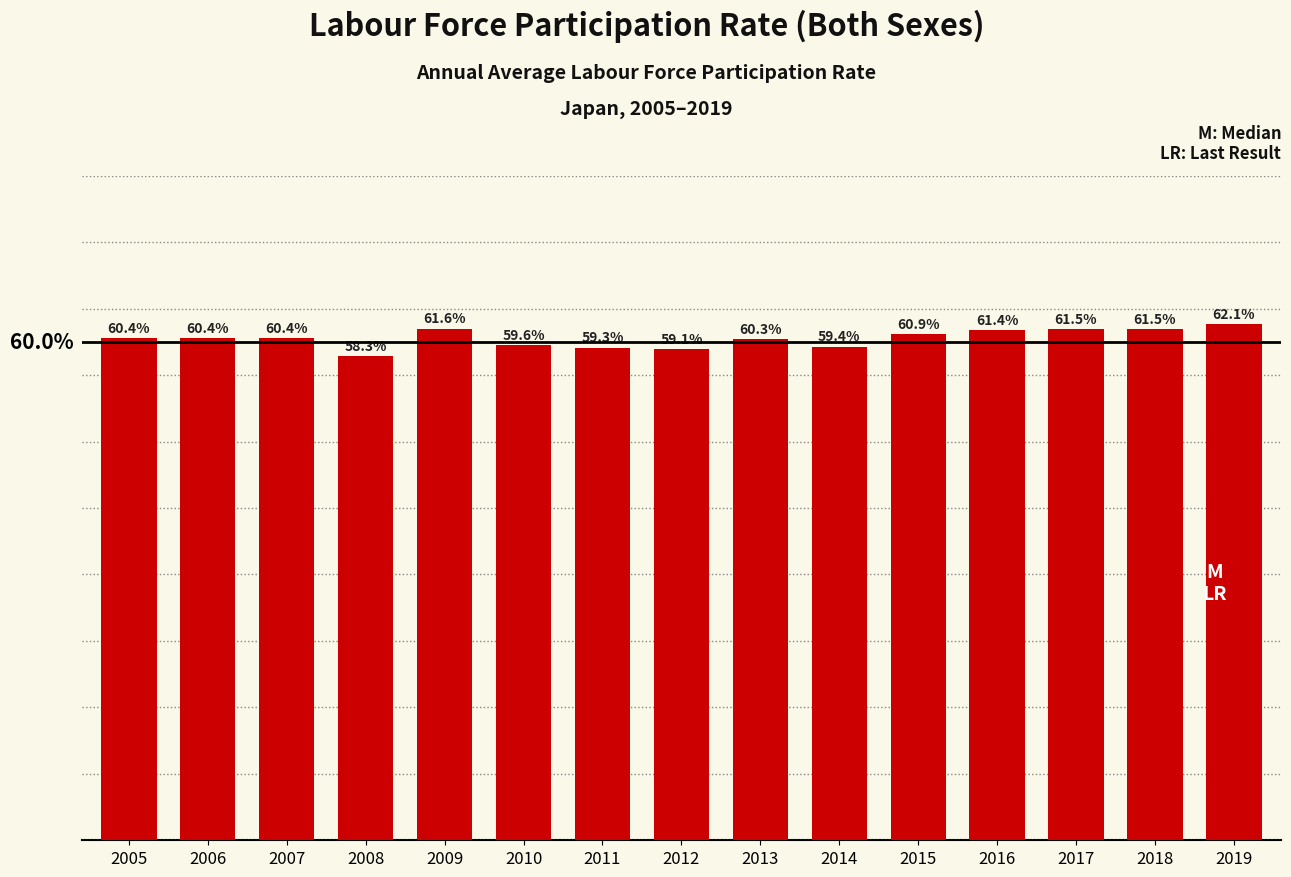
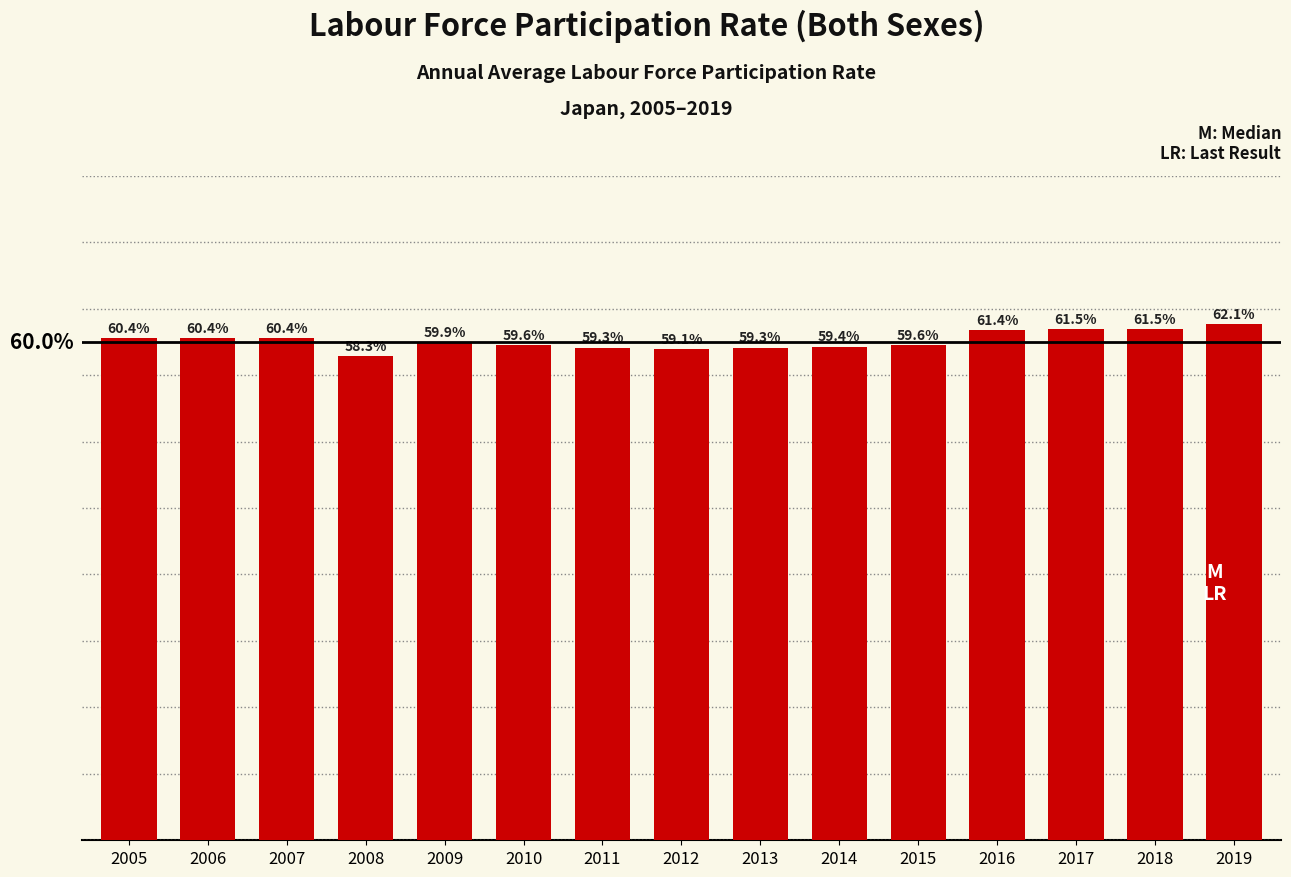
  {
    "2005": "60.4%",
    "2006": "60.4%",
    "2007": "60.4%",
    "2008": "58.3%",
-   "2009": "61.6%",
+   "2009": "59.9%",
    "2010": "59.6%",
    "2011": "59.3%",
    "2012": "59.1%",
-   "2013": "60.3%",
+   "2013": "59.3%",
    "2014": "59.4%",
-   "2015": "60.9%",
+   "2015": "59.6%",
    "2016": "61.4%",
    "2017": "61.5%",
    "2018": "61.5%",
    "2019": "62.1%"
  }
